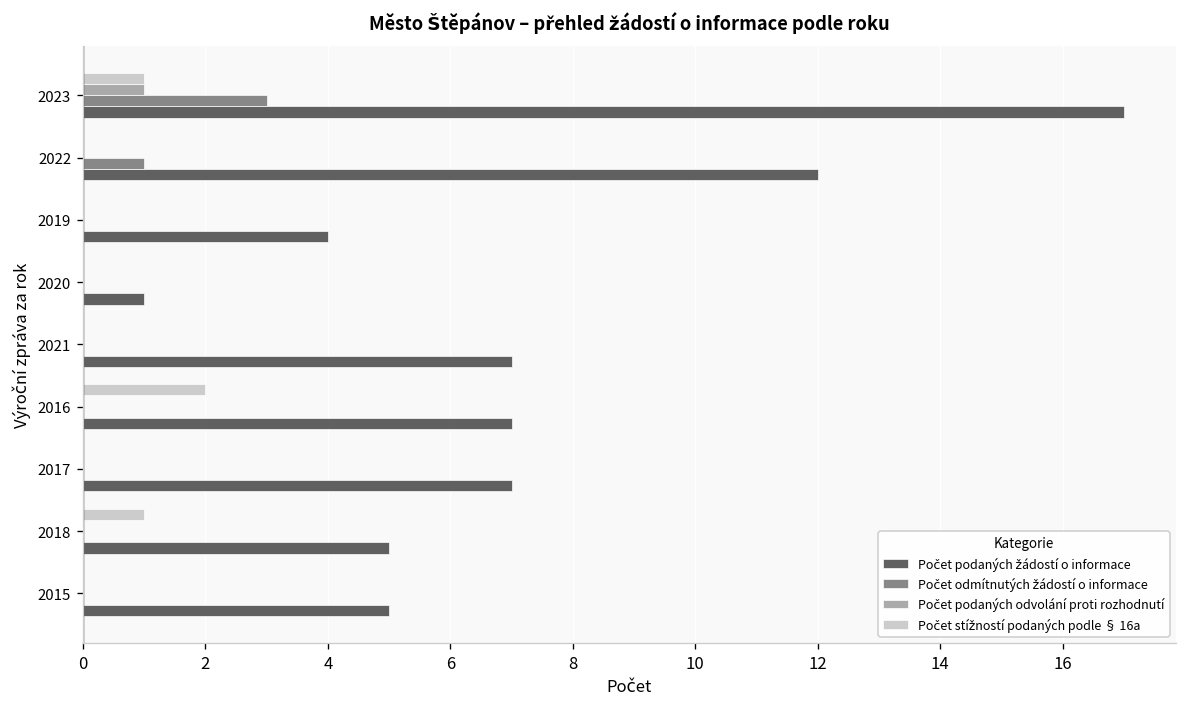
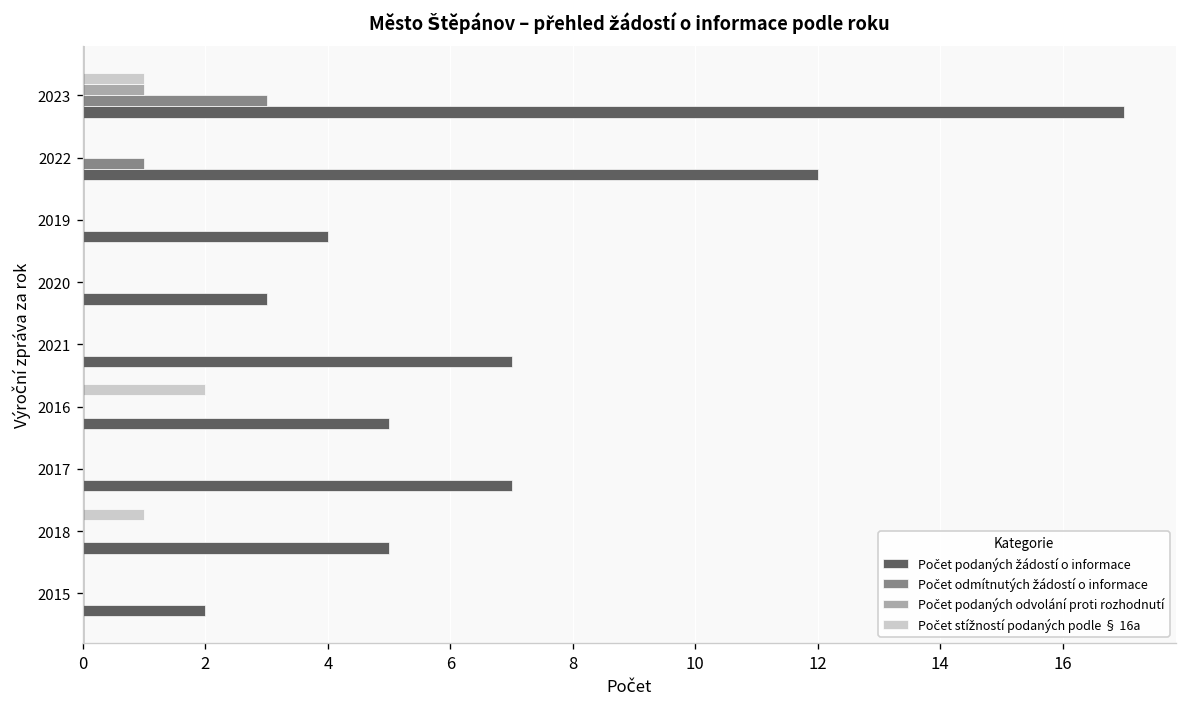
  {
    "Počet podaných žádostí o informace": {
      "2023": 17,
      "2022": 12,
      "2019": 4,
-     "2020": 1,
+     "2020": 3,
      "2021": 7,
-     "2016": 7,
+     "2016": 5,
      "2017": 7,
      "2018": 5,
-     "2015": 5
+     "2015": 2
    }
  }
